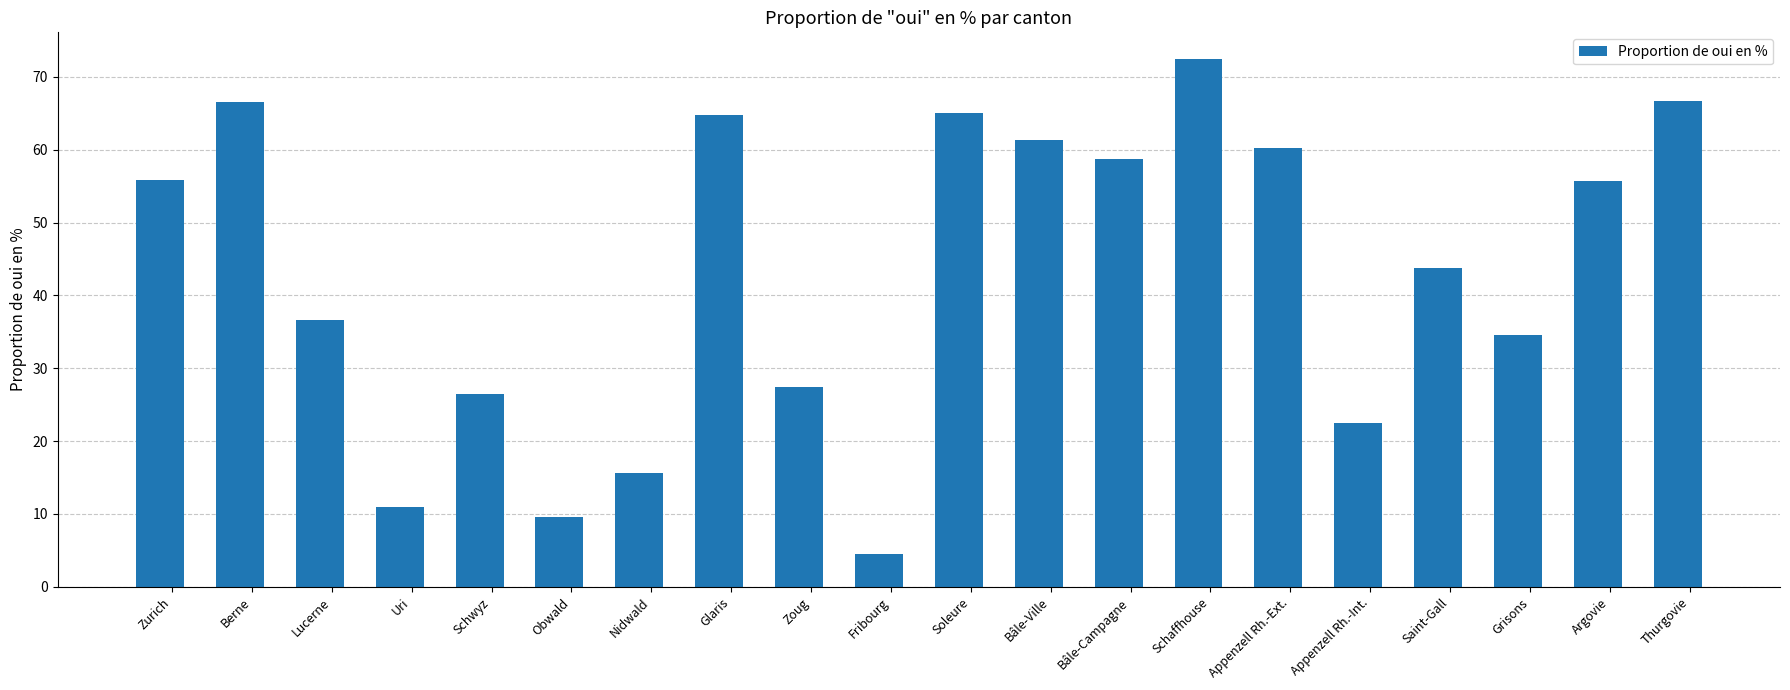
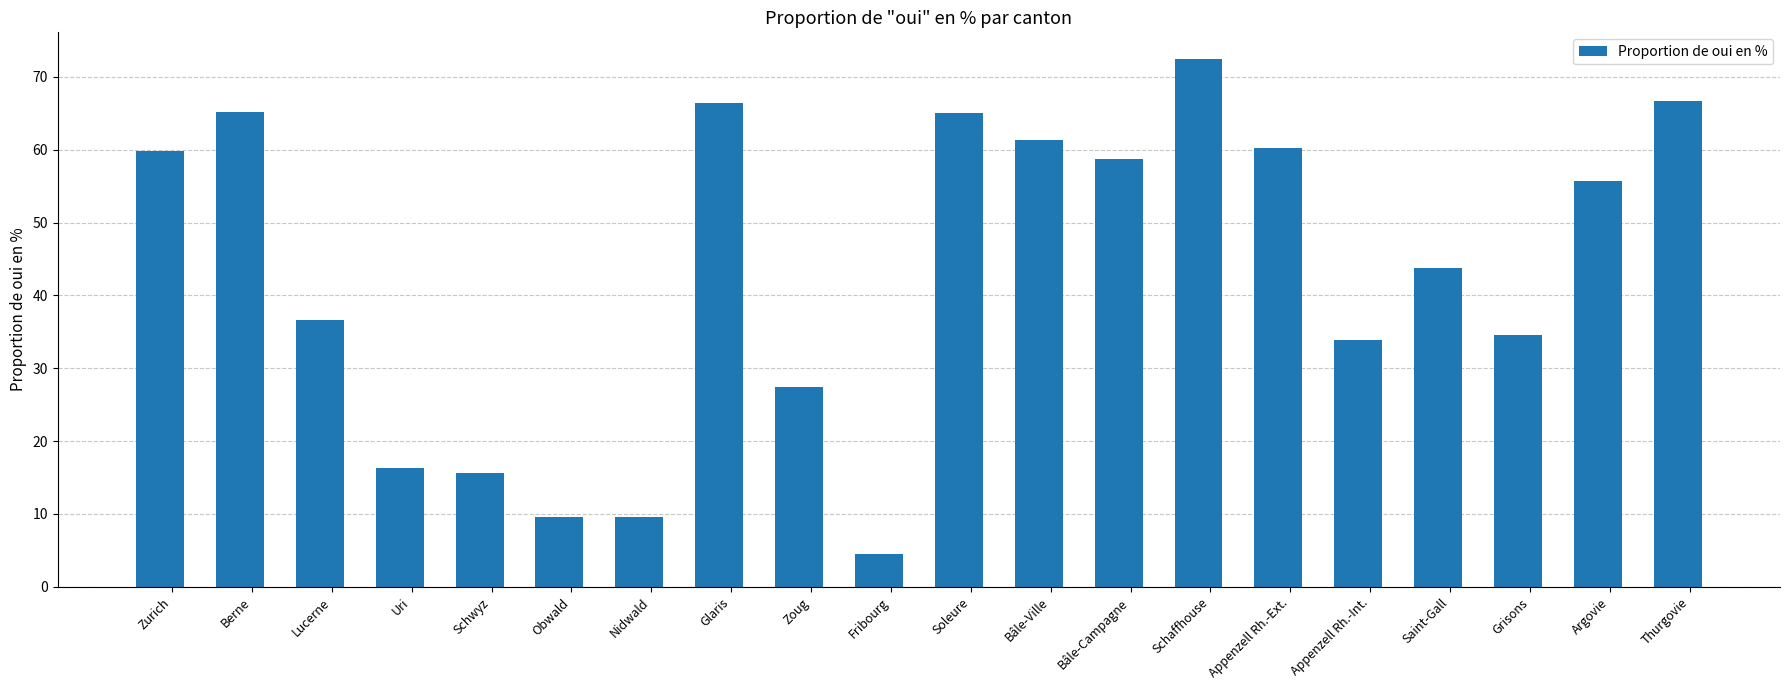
  {
-   "Zurich": 56,
-   "Berne": 67,
+   "Zurich": 60,
+   "Berne": 65,
    "Lucerne": 37,
-   "Uri": 11,
-   "Schwyz": 26,
+   "Uri": 16,
+   "Schwyz": 16,
    "Obwald": 10,
-   "Nidwald": 16,
-   "Glaris": 65,
+   "Nidwald": 10,
+   "Glaris": 66,
    "Zoug": 27,
    "Fribourg": 5,
    "Soleure": 65,
    "Bâle-Ville": 61,
    "Bâle-Campagne": 59,
    "Schaffhouse": 72,
    "Appenzell Rh.-Ext.": 60,
-   "Appenzell Rh.-Int.": 23,
+   "Appenzell Rh.-Int.": 34,
    "Saint-Gall": 44,
    "Grisons": 35,
    "Argovie": 56,
    "Thurgovie": 67
  }
